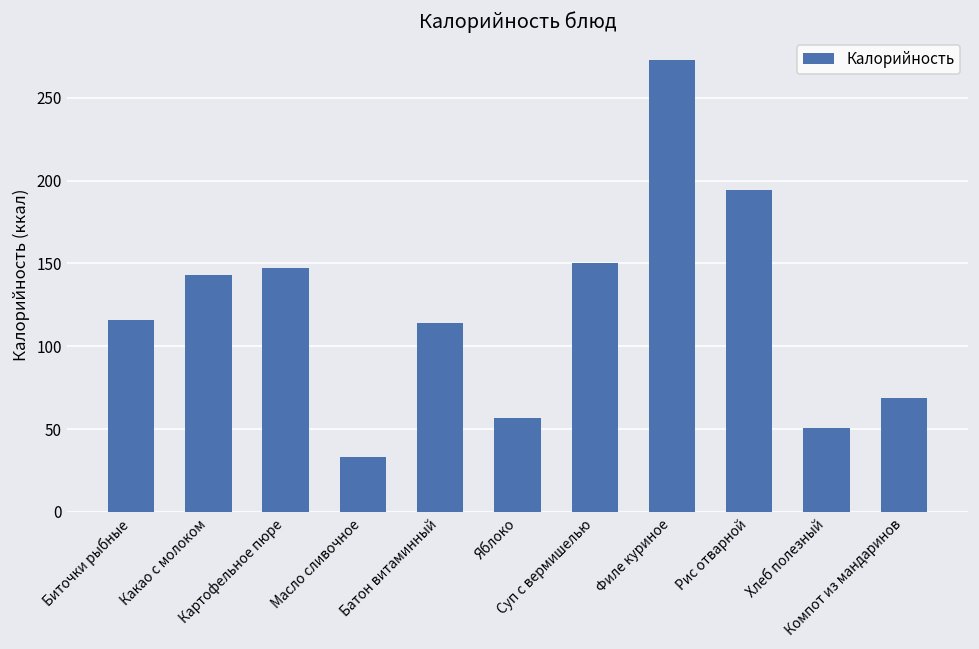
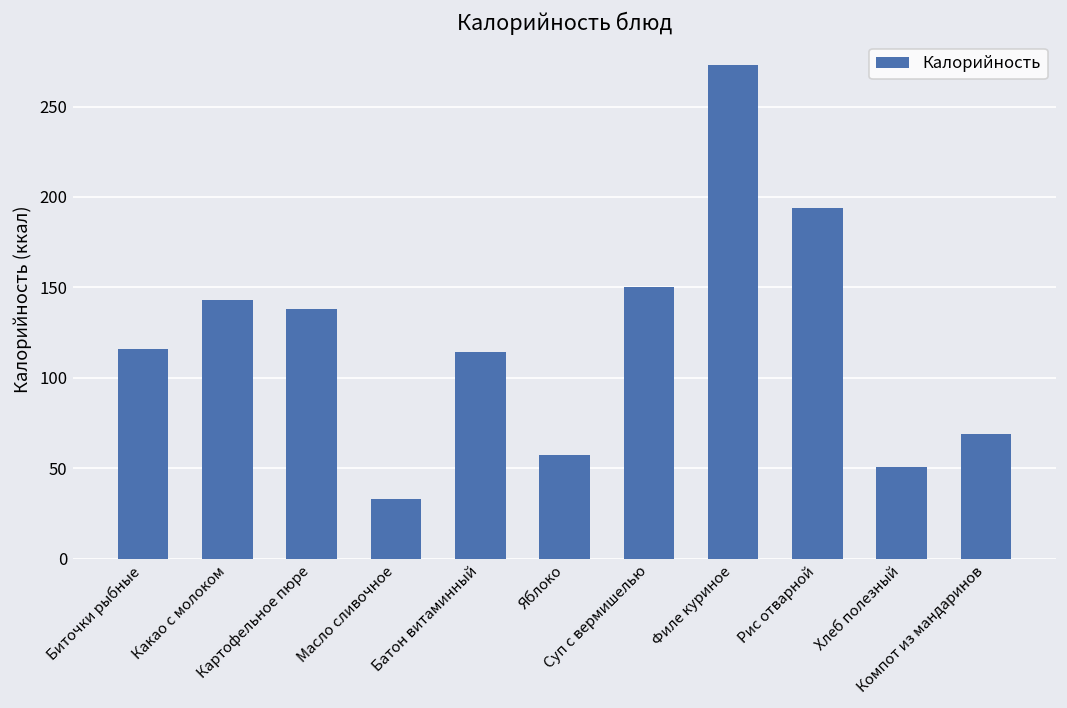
  {
    "Биточки рыбные": 116,
    "Какао с молоком": 143,
-   "Картофельное пюре": 147,
+   "Картофельное пюре": 138,
    "Масло сливочное": 33,
    "Батон витаминный": 114,
    "Яблоко": 57,
    "Суп с вермишелью": 150,
    "Филе куриное": 273,
    "Рис отварной": 194,
    "Хлеб полезный": 50,
    "Компот из мандаринов": 69
  }
